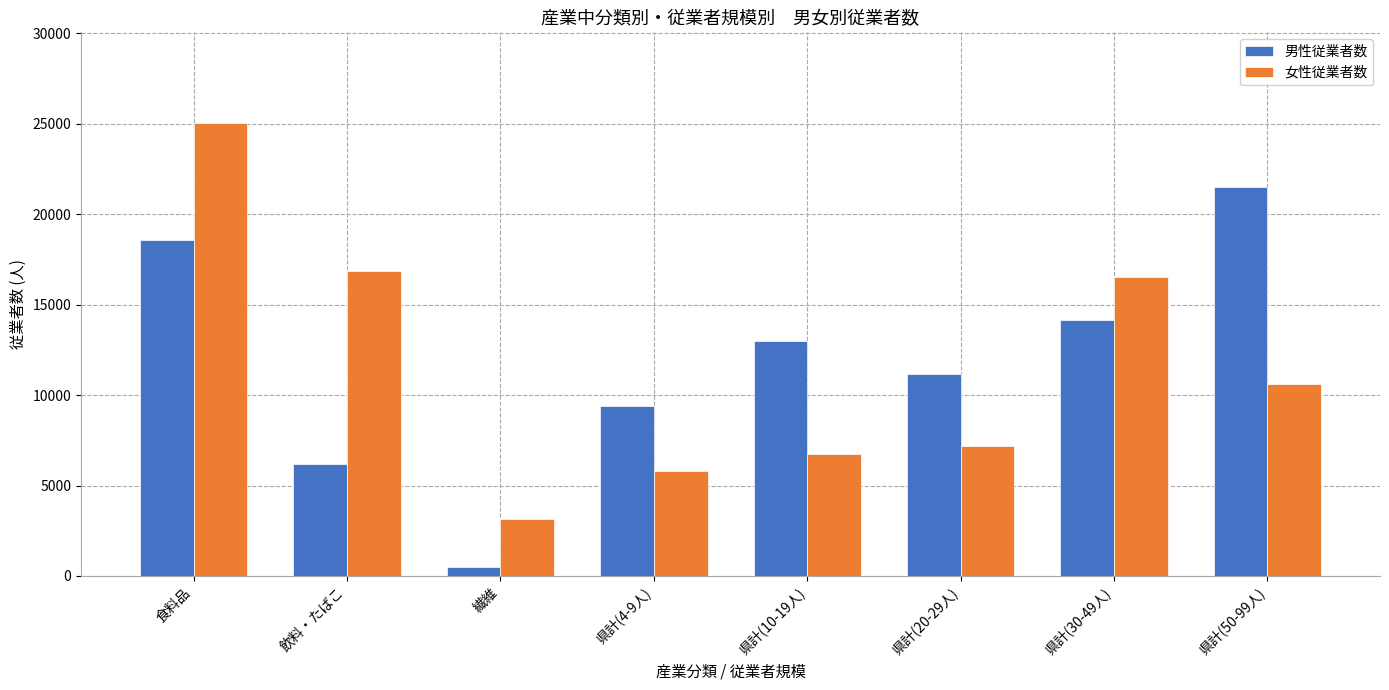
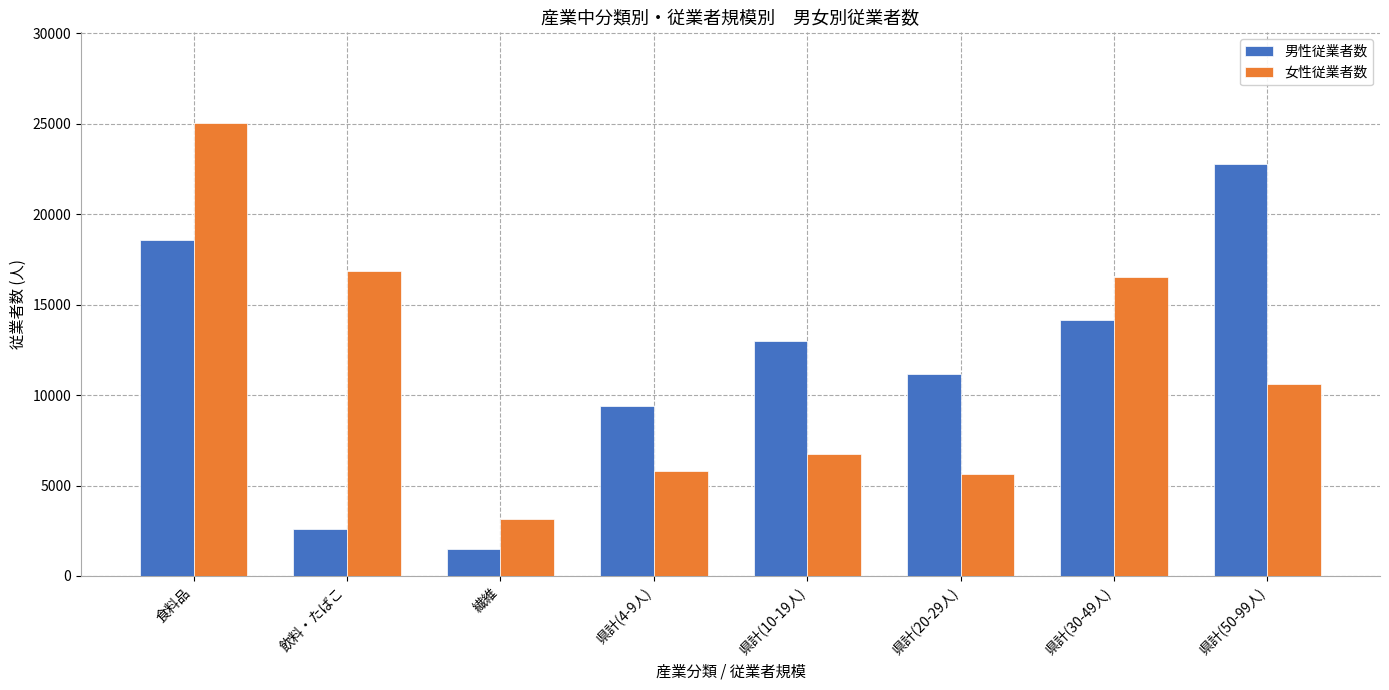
  {
    "男性従業者数": {
      "食料品": 18600,
-     "飲料・たばこ": 6200,
-     "繊維": 500,
+     "飲料・たばこ": 2600,
+     "繊維": 1500,
      "県計(4-9人)": 9400,
      "県計(10-19人)": 13000,
      "県計(20-29人)": 11200,
      "県計(30-49人)": 14200,
-     "県計(50-99人)": 21500
+     "県計(50-99人)": 22800
    },
    "女性従業者数": {
      "食料品": 25000,
      "飲料・たばこ": 16900,
      "繊維": 3200,
      "県計(4-9人)": 5800,
      "県計(10-19人)": 6800,
-     "県計(20-29人)": 7200,
+     "県計(20-29人)": 5600,
      "県計(30-49人)": 16500,
      "県計(50-99人)": 10600
    }
  }
